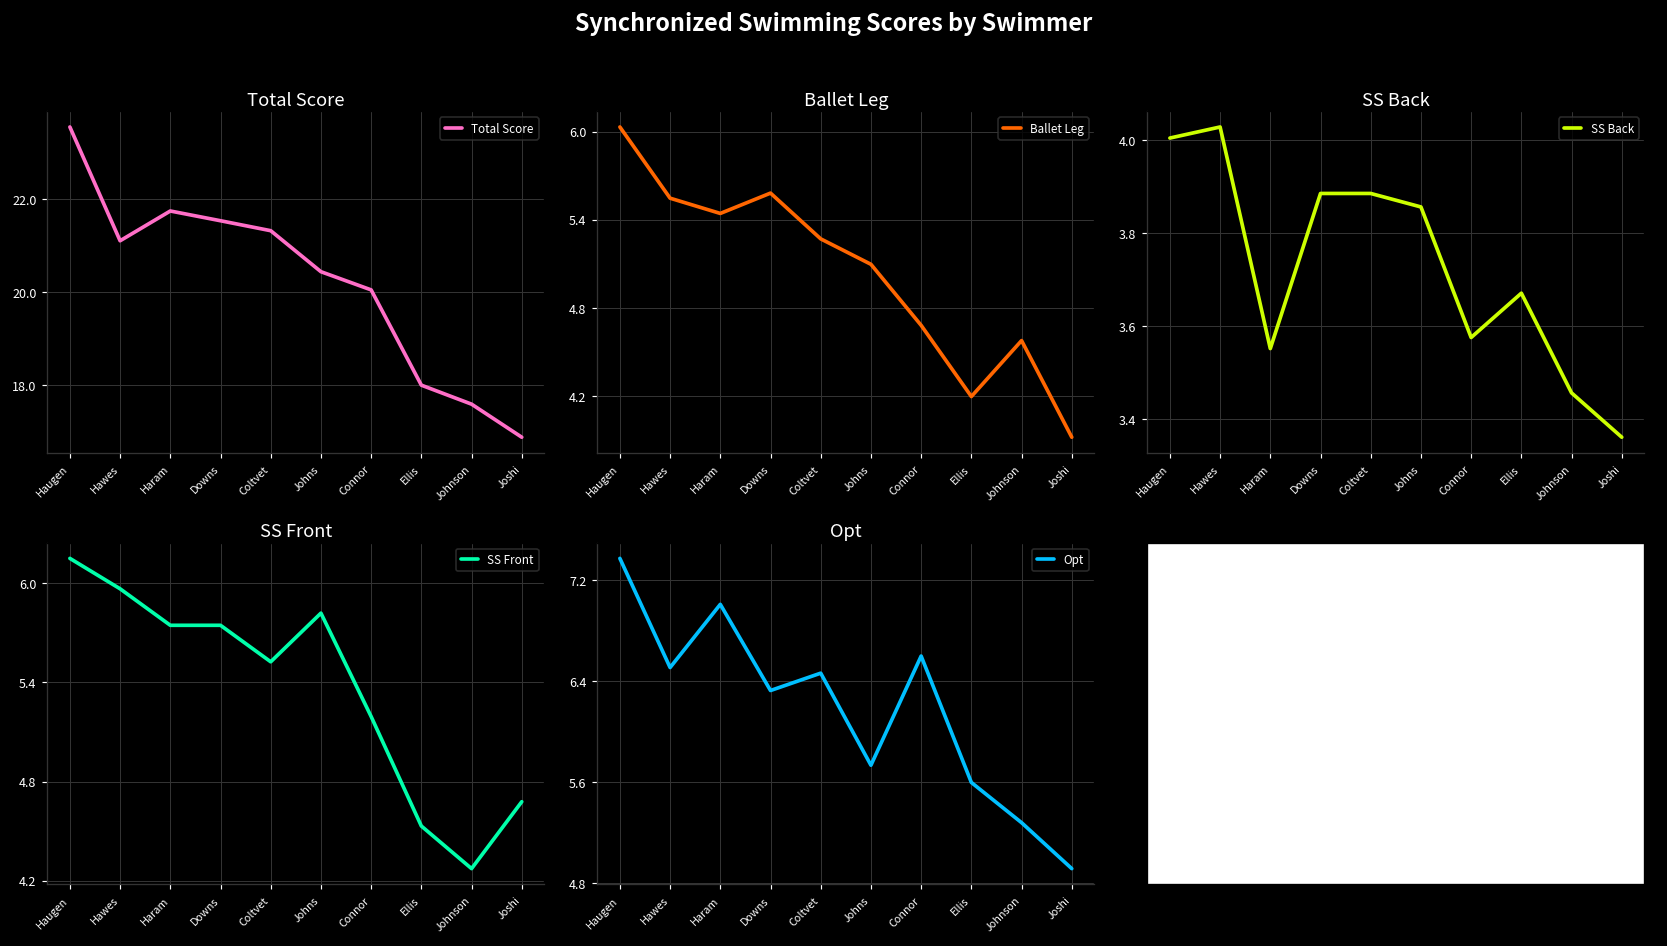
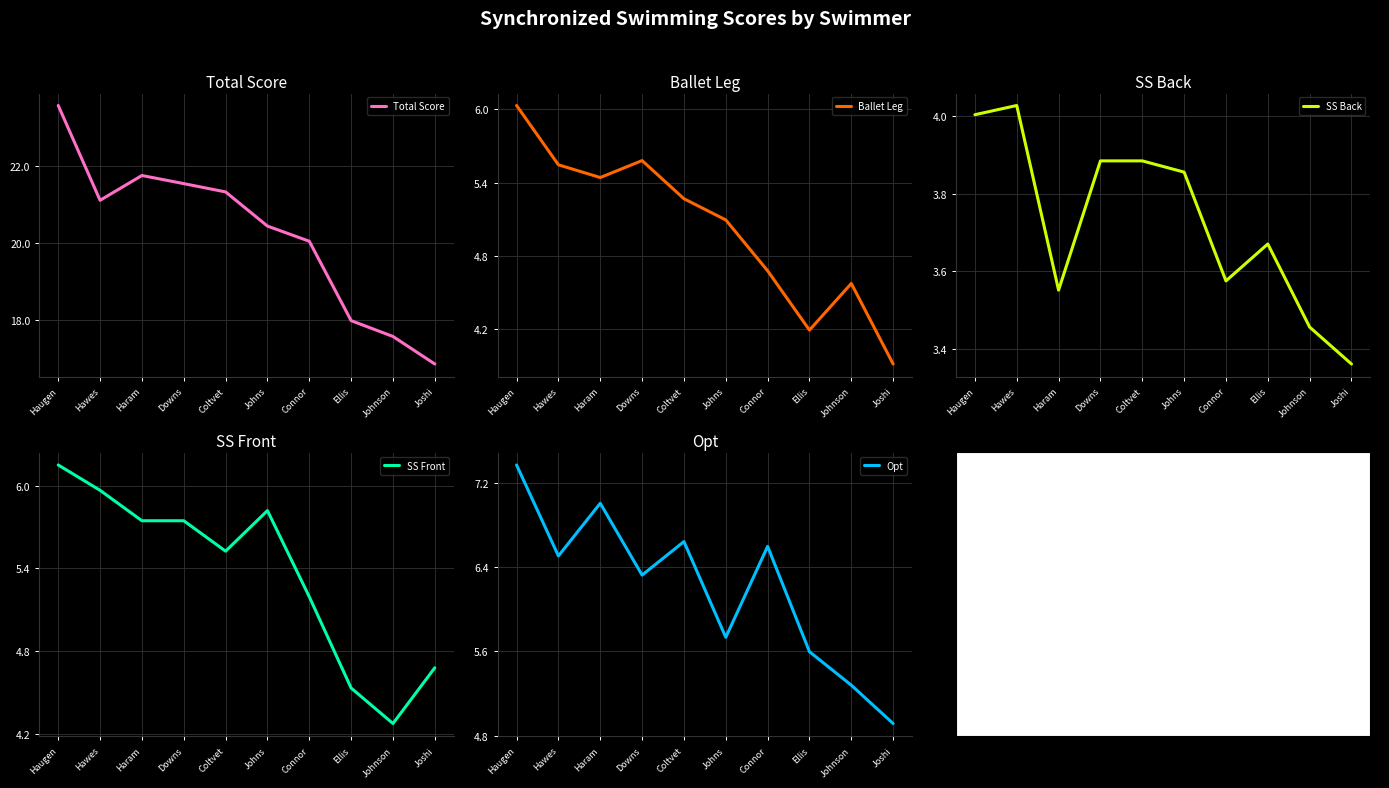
  {
    "Total Score": {
      "Haugen": 23.6,
      "Hawes": 21.1,
      "Haram": 21.7,
      "Downs": 21.5,
      "Coltvet": 21.3,
      "Johns": 20.4,
      "Connor": 20.0,
      "Ellis": 18.0,
      "Johnson": 17.6,
      "Joshi": 16.9
    },
    "Ballet Leg": {
      "Haugen": 6.03,
      "Hawes": 5.55,
      "Haram": 5.44,
      "Downs": 5.58,
      "Coltvet": 5.27,
      "Johns": 5.10,
      "Connor": 4.68,
      "Ellis": 4.19,
      "Johnson": 4.58,
      "Joshi": 3.92
    },
    "SS Back": {
      "Haugen": 4.00,
      "Hawes": 4.03,
      "Haram": 3.55,
      "Downs": 3.88,
      "Coltvet": 3.88,
      "Johns": 3.86,
      "Connor": 3.58,
      "Ellis": 3.67,
      "Johnson": 3.46,
      "Joshi": 3.36
    },
    "SS Front": {
      "Haugen": 6.15,
      "Hawes": 5.97,
      "Haram": 5.75,
      "Downs": 5.75,
      "Coltvet": 5.53,
      "Johns": 5.82,
      "Connor": 5.19,
      "Ellis": 4.53,
      "Johnson": 4.27,
      "Joshi": 4.68
    },
    "Opt": {
      "Haugen": 7.37,
      "Hawes": 6.51,
      "Haram": 7.01,
      "Downs": 6.32,
-     "Coltvet": 6.46,
+     "Coltvet": 6.64,
      "Johns": 5.73,
      "Connor": 6.60,
      "Ellis": 5.60,
      "Johnson": 5.28,
      "Joshi": 4.91
    }
  }
